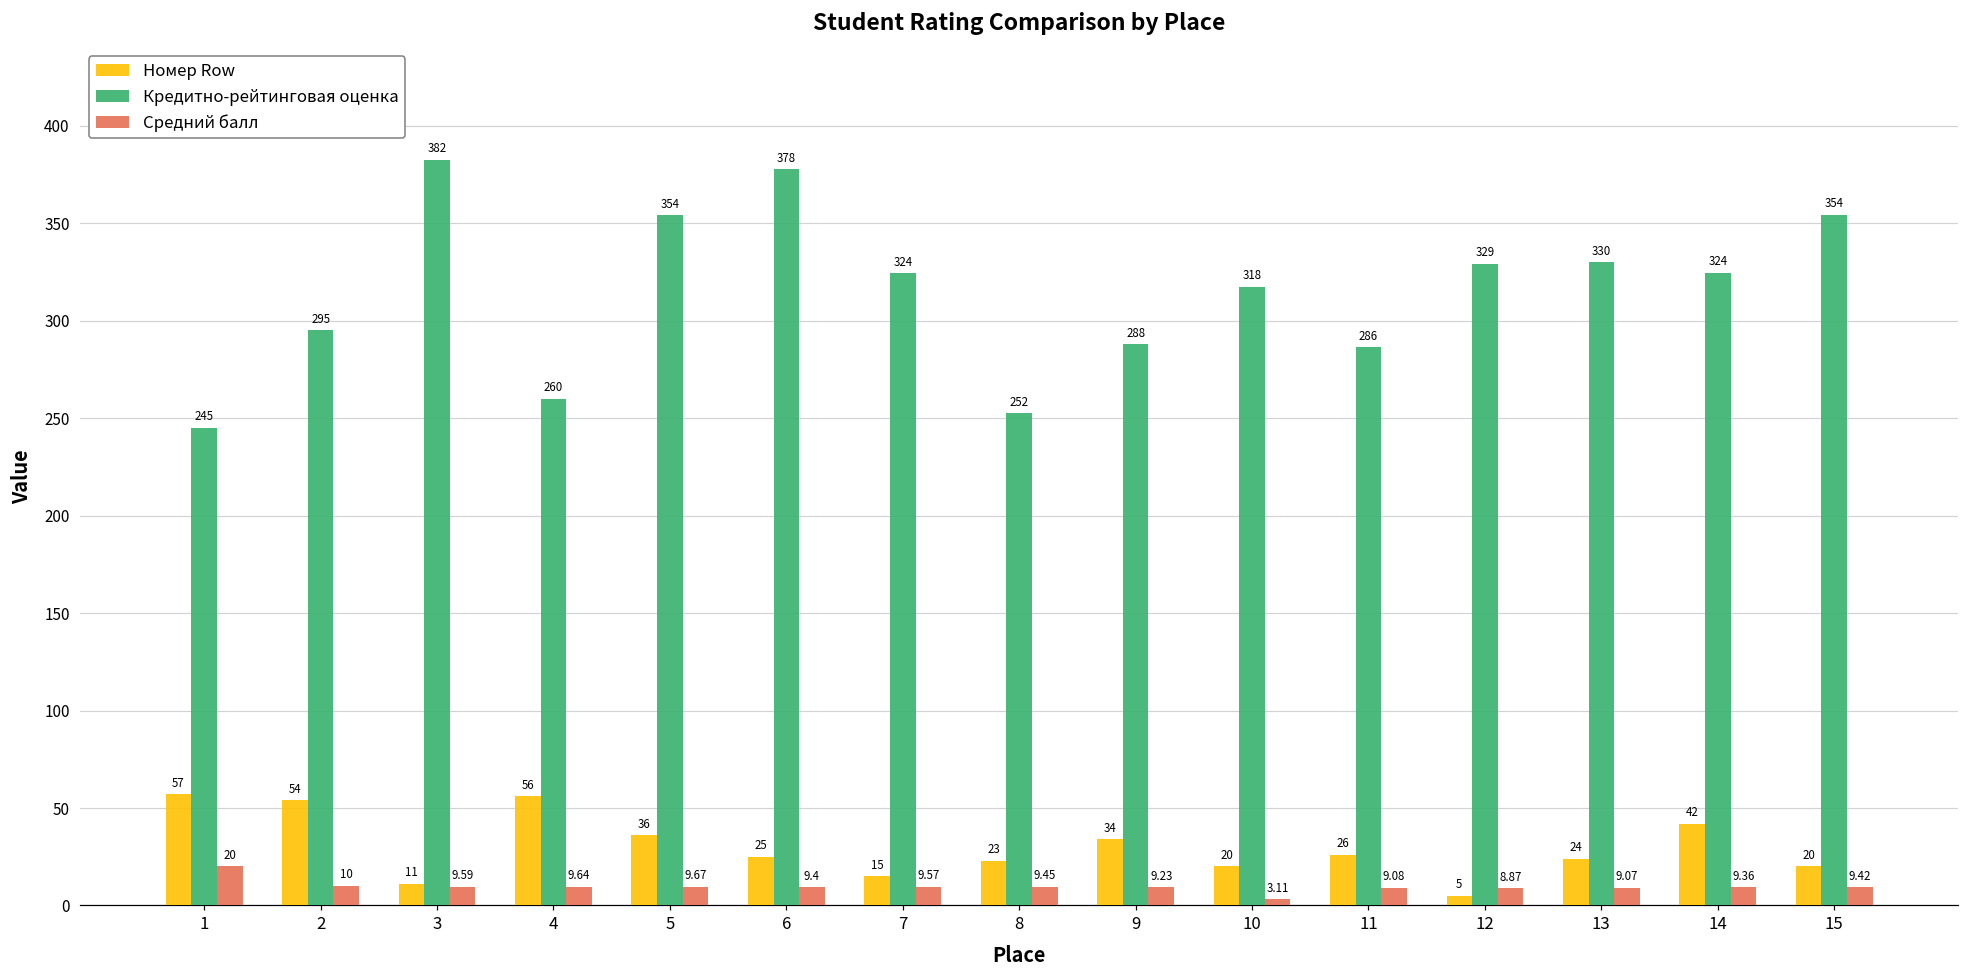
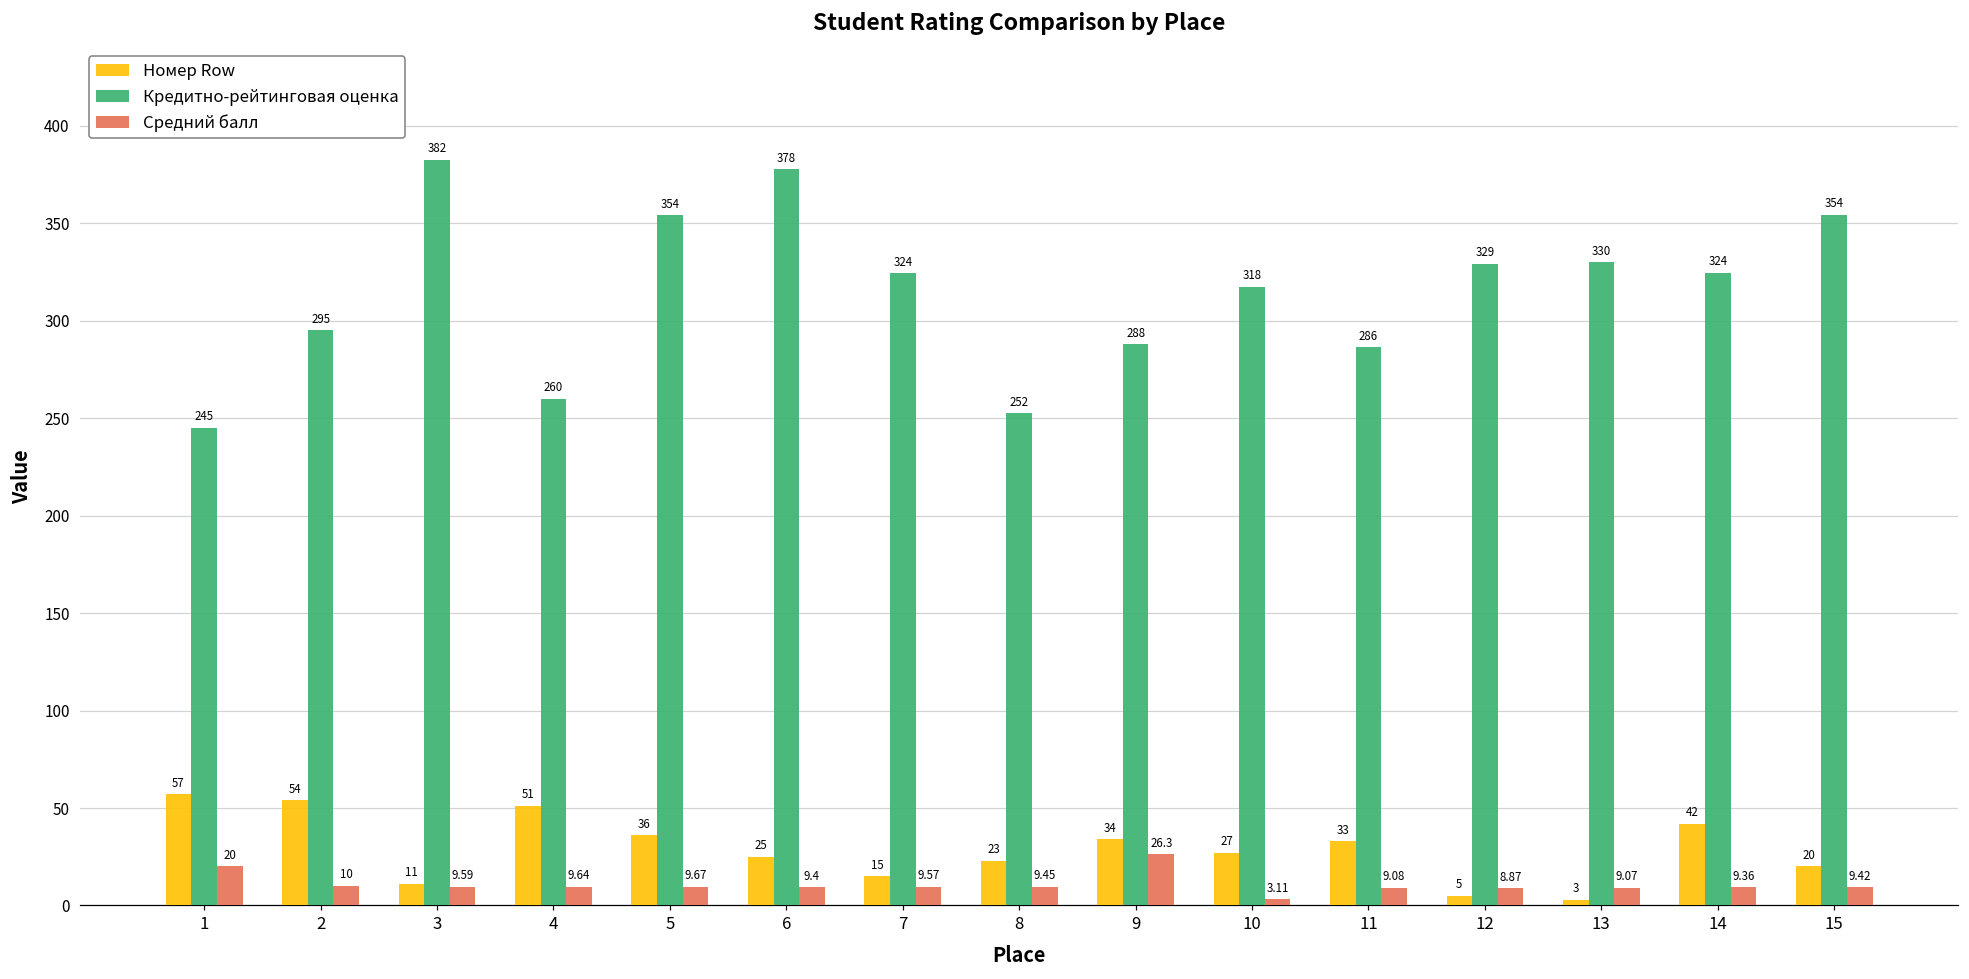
  {
    "Номер Row": {
      "1": 57,
      "2": 54,
      "3": 11,
-     "4": 56,
+     "4": 51,
      "5": 36,
      "6": 25,
      "7": 15,
      "8": 23,
      "9": 34,
-     "10": 20,
-     "11": 26,
+     "10": 27,
+     "11": 33,
      "12": 5,
-     "13": 24,
+     "13": 3,
      "14": 42,
      "15": 20
    },
    "Кредитно-рейтинговая оценка": {
      "1": 245,
      "2": 295,
      "3": 382,
      "4": 260,
      "5": 354,
      "6": 378,
      "7": 324,
      "8": 252,
      "9": 288,
      "10": 318,
      "11": 286,
      "12": 329,
      "13": 330,
      "14": 324,
      "15": 354
    },
    "Средний балл": {
      "1": 20,
      "2": 10,
      "3": 9.59,
      "4": 9.64,
      "5": 9.67,
      "6": 9.4,
      "7": 9.57,
      "8": 9.45,
-     "9": 9.23,
+     "9": 26.3,
      "10": 3.11,
      "11": 9.08,
      "12": 8.87,
      "13": 9.07,
      "14": 9.36,
      "15": 9.42
    }
  }
